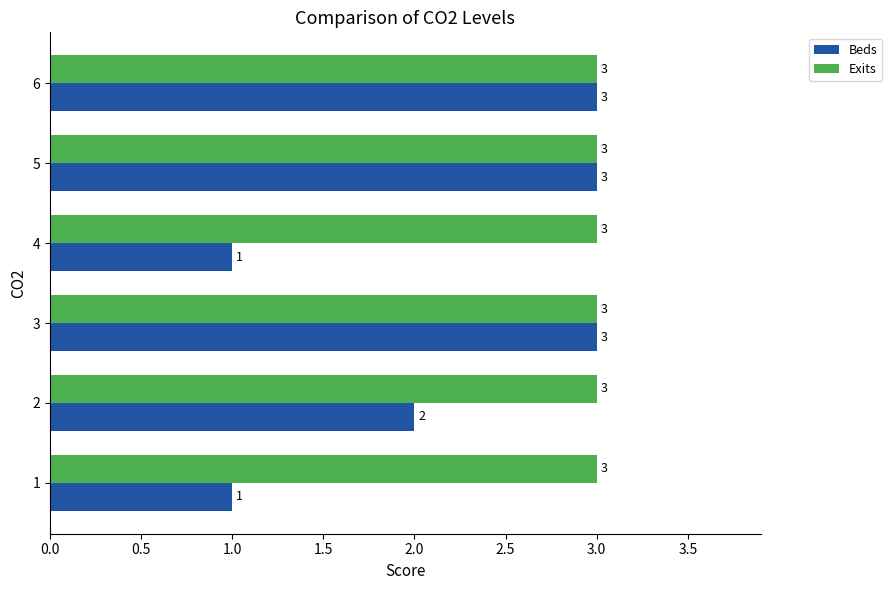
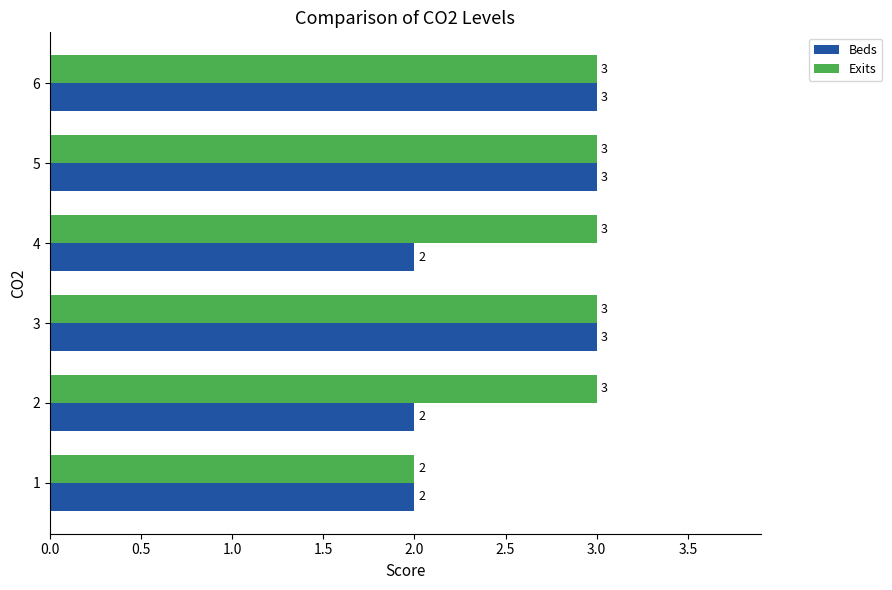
  {
    "Beds": {
      "6": 3,
      "5": 3,
-     "4": 1,
+     "4": 2,
      "3": 3,
      "2": 2,
-     "1": 1
+     "1": 2
    },
    "Exits": {
      "6": 3,
      "5": 3,
      "4": 3,
      "3": 3,
      "2": 3,
-     "1": 3
+     "1": 2
    }
  }
